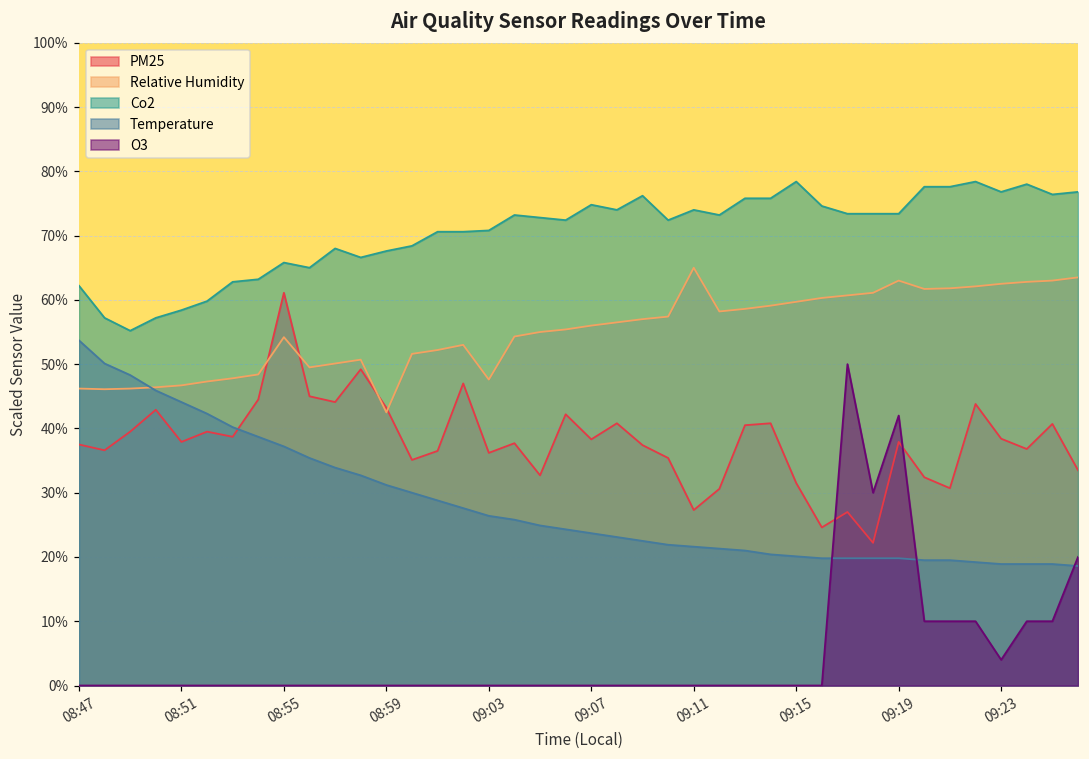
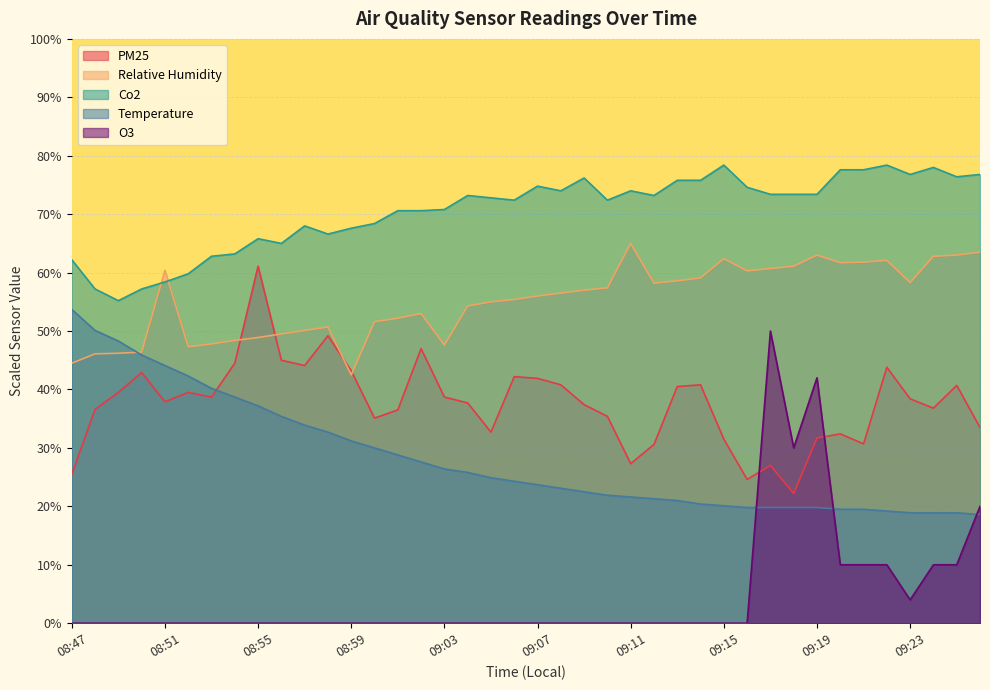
  {
    "PM25": {
-     "08:47": "38%",
+     "08:47": "26%",
      "08:51": "38%",
      "08:55": "61%",
      "08:59": "43%",
-     "09:03": "36%",
-     "09:07": "38%",
+     "09:03": "39%",
+     "09:07": "42%",
      "09:11": "27%",
      "09:15": "32%",
-     "09:19": "38%",
+     "09:19": "32%",
      "09:23": "38%"
    },
    "Relative Humidity": {
-     "08:47": "46%",
-     "08:51": "47%",
-     "08:55": "54%",
+     "08:47": "45%",
+     "08:51": "60%",
+     "08:55": "49%",
      "08:59": "43%",
      "09:03": "48%",
      "09:07": "56%",
      "09:11": "65%",
-     "09:15": "60%",
+     "09:15": "62%",
      "09:19": "63%",
-     "09:23": "63%"
+     "09:23": "58%"
    },
    "O3": {
      "08:47": "0%",
      "08:51": "0%",
      "08:55": "0%",
      "08:59": "0%",
      "09:03": "0%",
      "09:07": "0%",
      "09:11": "0%",
      "09:15": "0%",
      "09:19": "42%",
      "09:23": "4%"
    }
  }
